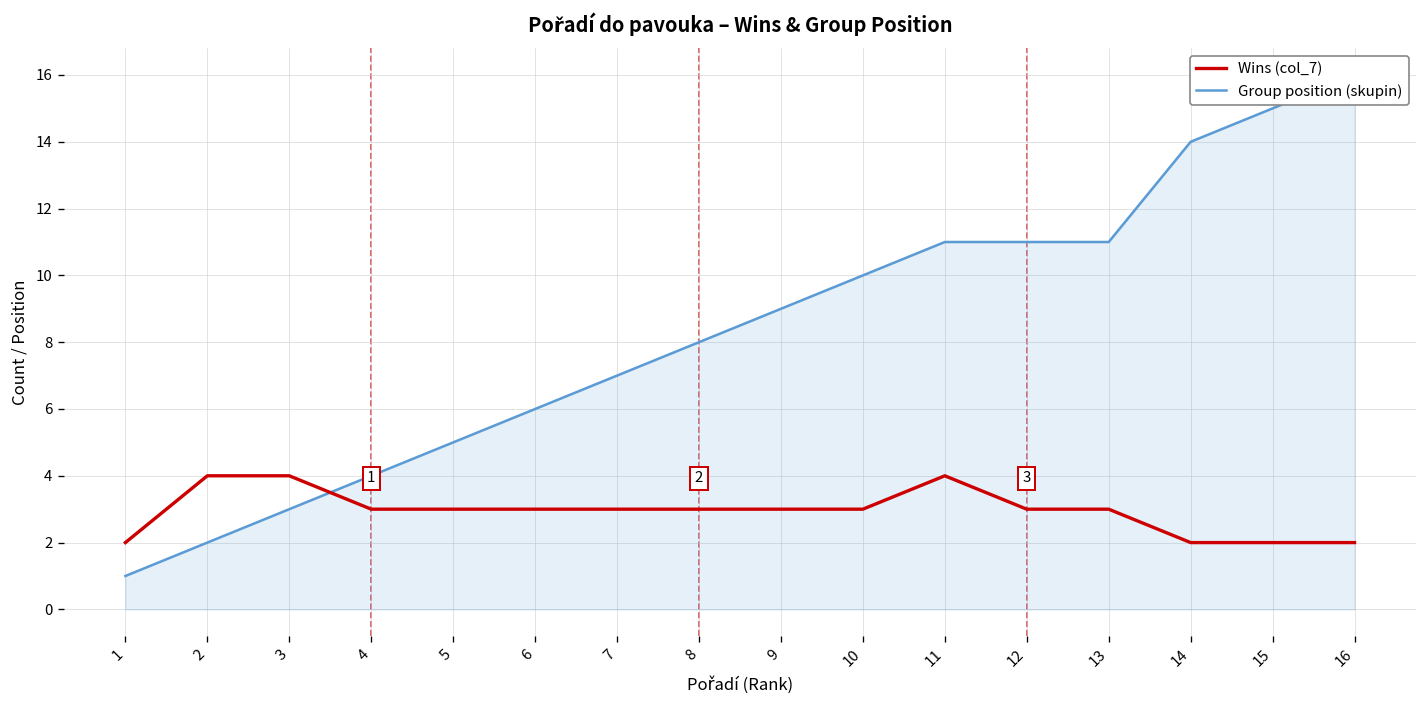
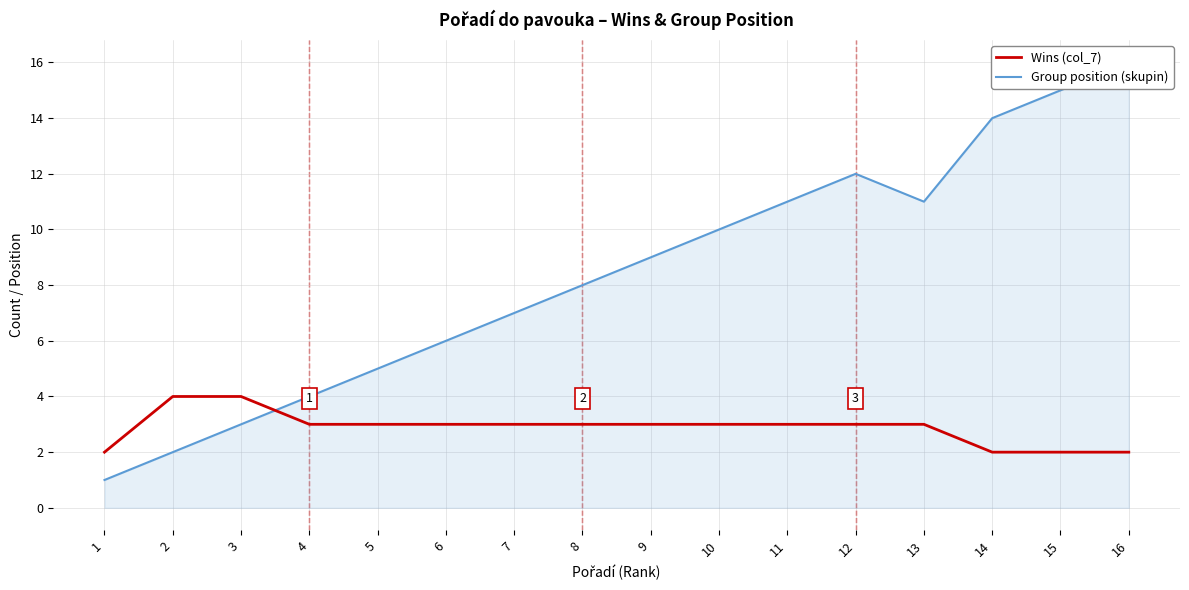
  {
    "Wins (col_7)": {
      "1": 2,
      "2": 4,
      "3": 4,
      "4": 3,
      "5": 3,
      "6": 3,
      "7": 3,
      "9": 3,
      "10": 3,
-     "11": 4,
+     "11": 3,
      "13": 3,
      "14": 2,
      "15": 2,
      "16": 2
    },
    "Group position (skupin)": {
      "1": 1,
      "2": 2,
      "3": 3,
      "5": 5,
      "6": 6,
      "7": 7,
      "8": 8,
      "9": 9,
      "10": 10,
      "11": 11,
-     "12": 11,
+     "12": 12,
      "13": 11,
      "14": 14,
      "15": 15
    }
  }
